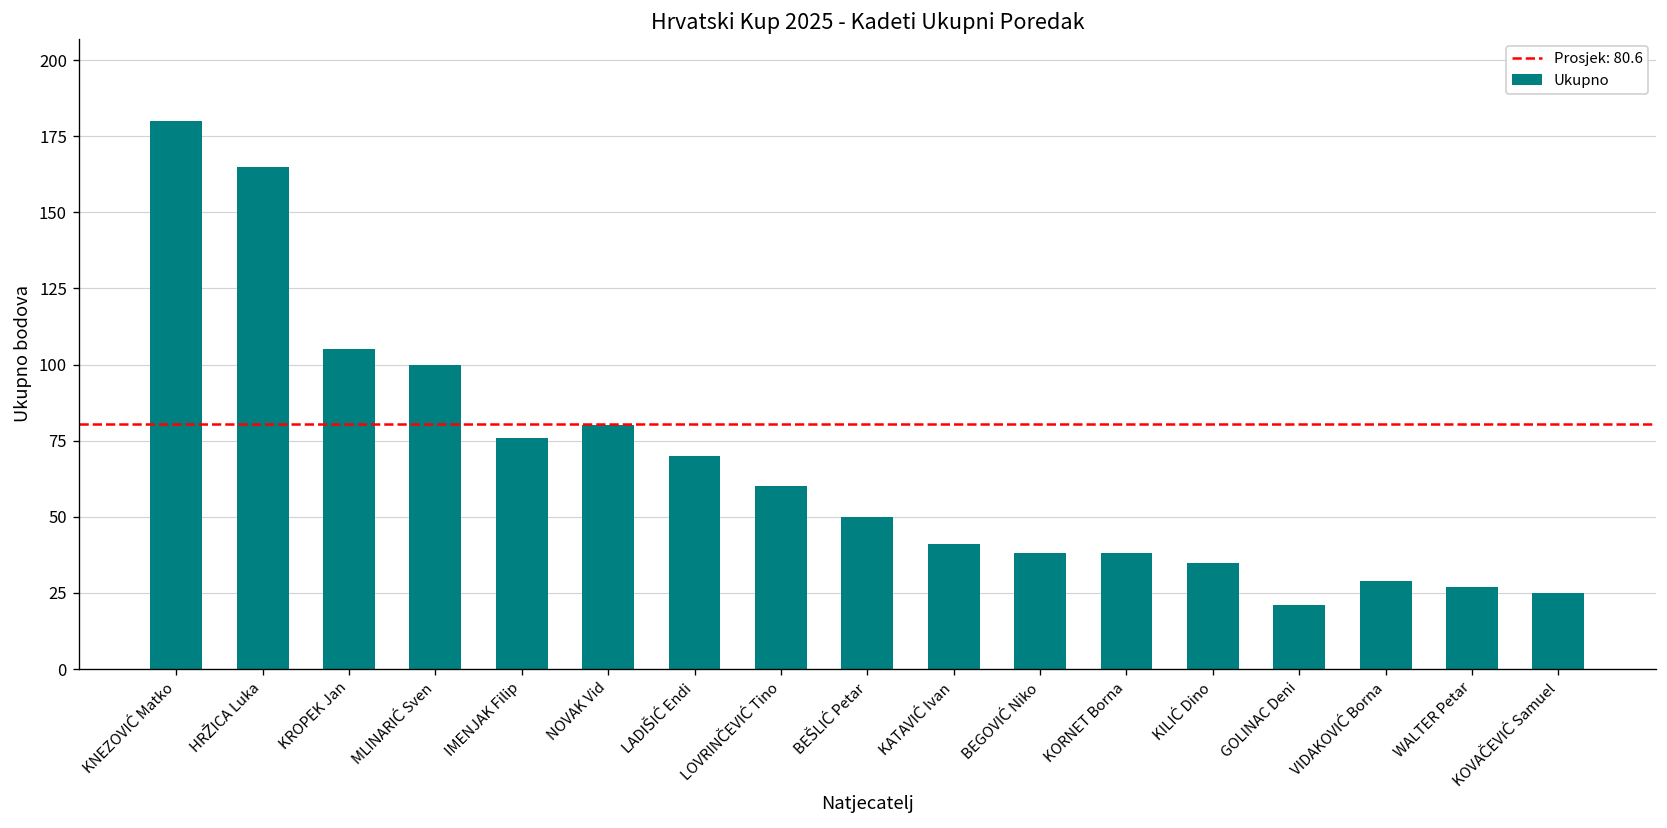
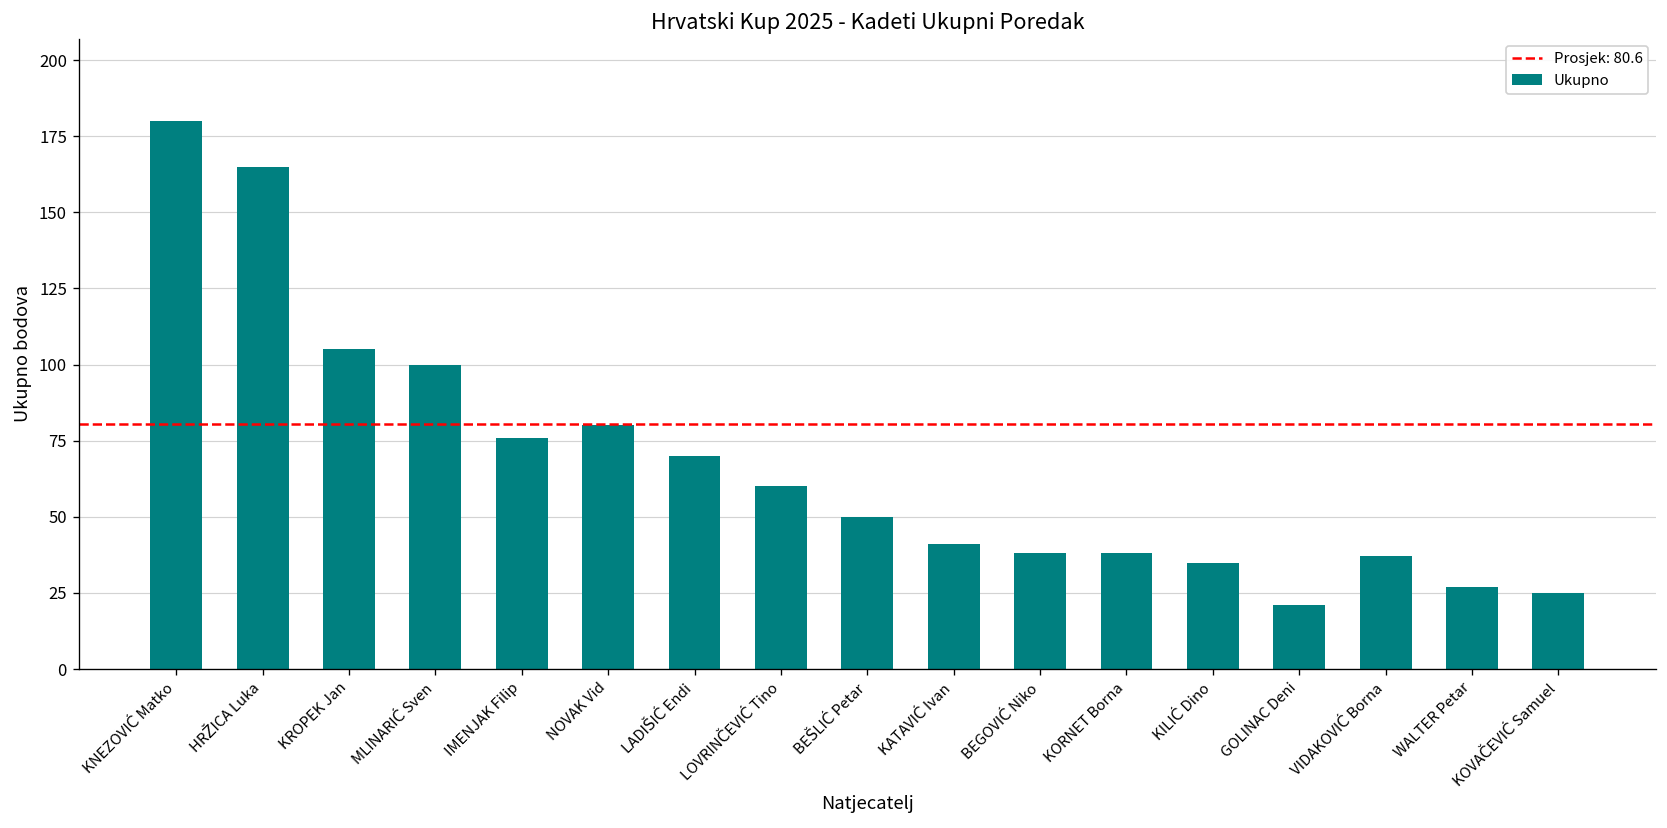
  {
    "KNEZOVIĆ Matko": 180,
    "HRŽICA Luka": 165,
    "KROPEK Jan": 105,
    "MLINARIĆ Sven": 100,
    "IMENJAK Filip": 76,
    "NOVAK Vid": 80,
    "LADIŠIĆ Endi": 70,
    "LOVRINČEVIĆ Tino": 60,
    "BEŠLIĆ Petar": 50,
    "KATAVIĆ Ivan": 41,
    "BEGOVIĆ Niko": 38,
    "KORNET Borna": 38,
    "KILIĆ Dino": 35,
    "GOLINAC Deni": 21,
-   "VIDAKOVIĆ Borna": 29,
+   "VIDAKOVIĆ Borna": 37,
    "WALTER Petar": 27,
    "KOVAČEVIĆ Samuel": 25
  }
